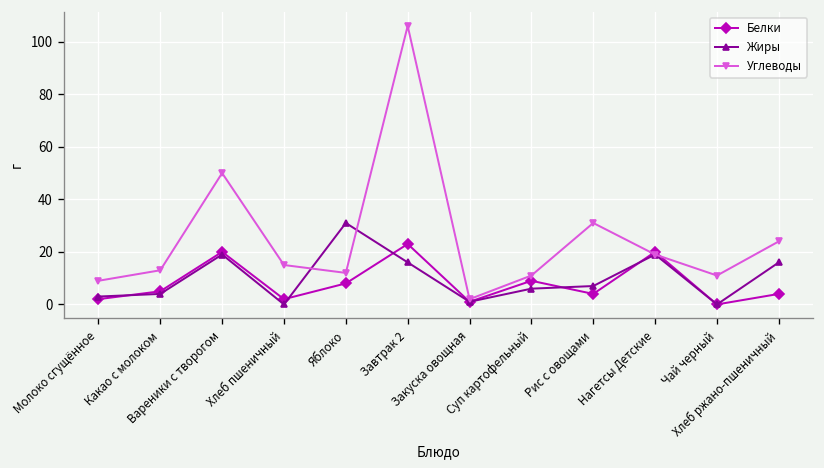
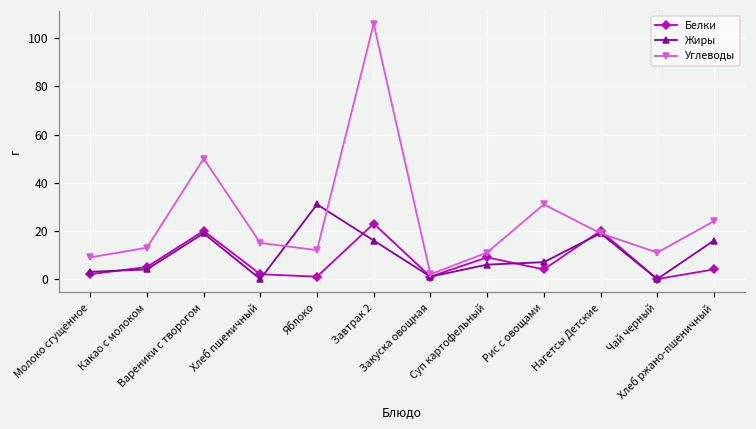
  {
    "Белки": {
      "Хлеб пшеничный": 2,
-     "Яблоко": 8,
+     "Яблоко": 1,
      "Завтрак 2": 23,
      "Суп картофельный": 9,
      "Рис с овощами": 4,
      "Хлеб ржано-пшеничный": 4
    },
    "Жиры": {
      "Хлеб пшеничный": 0,
      "Яблоко": 31,
      "Завтрак 2": 16,
      "Суп картофельный": 6,
      "Рис с овощами": 7,
      "Хлеб ржано-пшеничный": 16
    },
    "Углеводы": {
      "Молоко сгущённое": 9,
      "Какао с молоком": 13,
      "Вареники с творогом": 50,
      "Хлеб пшеничный": 15,
      "Яблоко": 12,
      "Завтрак 2": 106,
      "Суп картофельный": 11,
      "Рис с овощами": 31,
      "Чай черный": 11,
      "Хлеб ржано-пшеничный": 24
    }
  }
